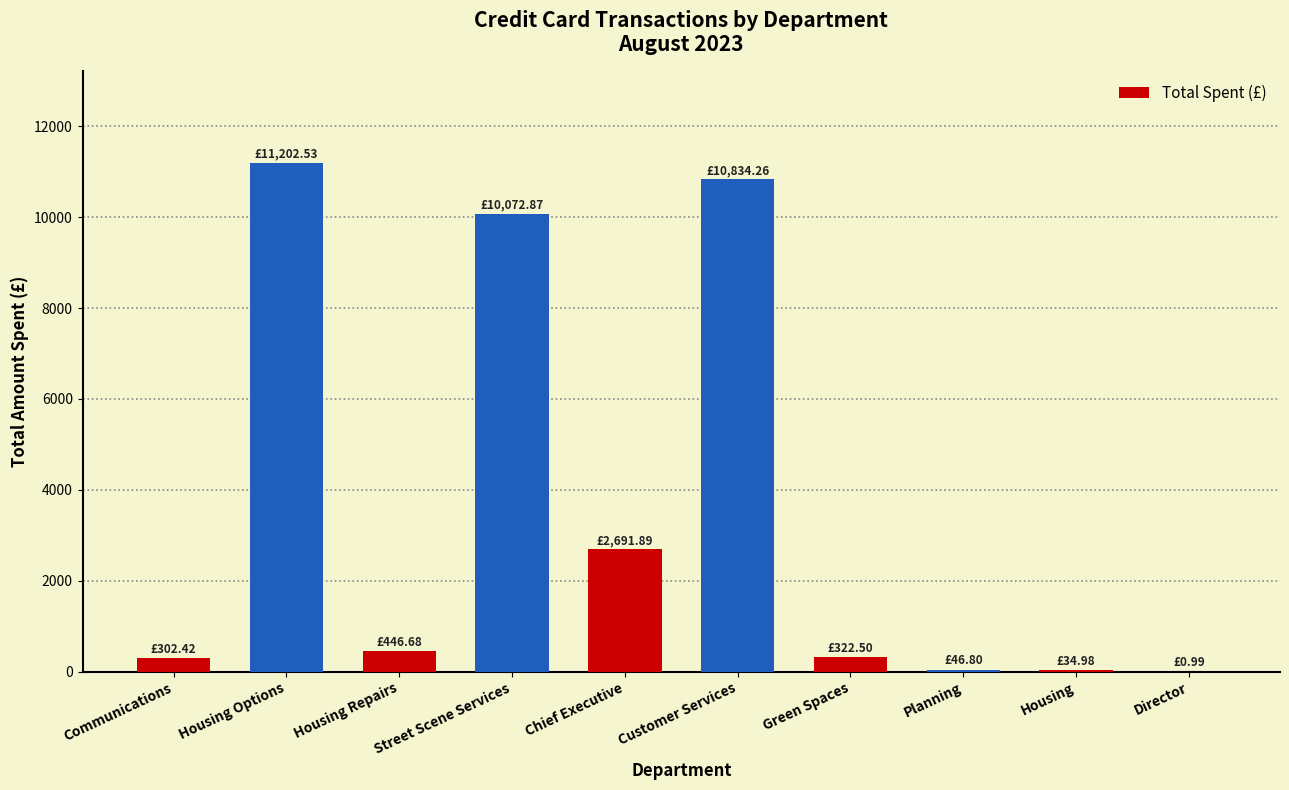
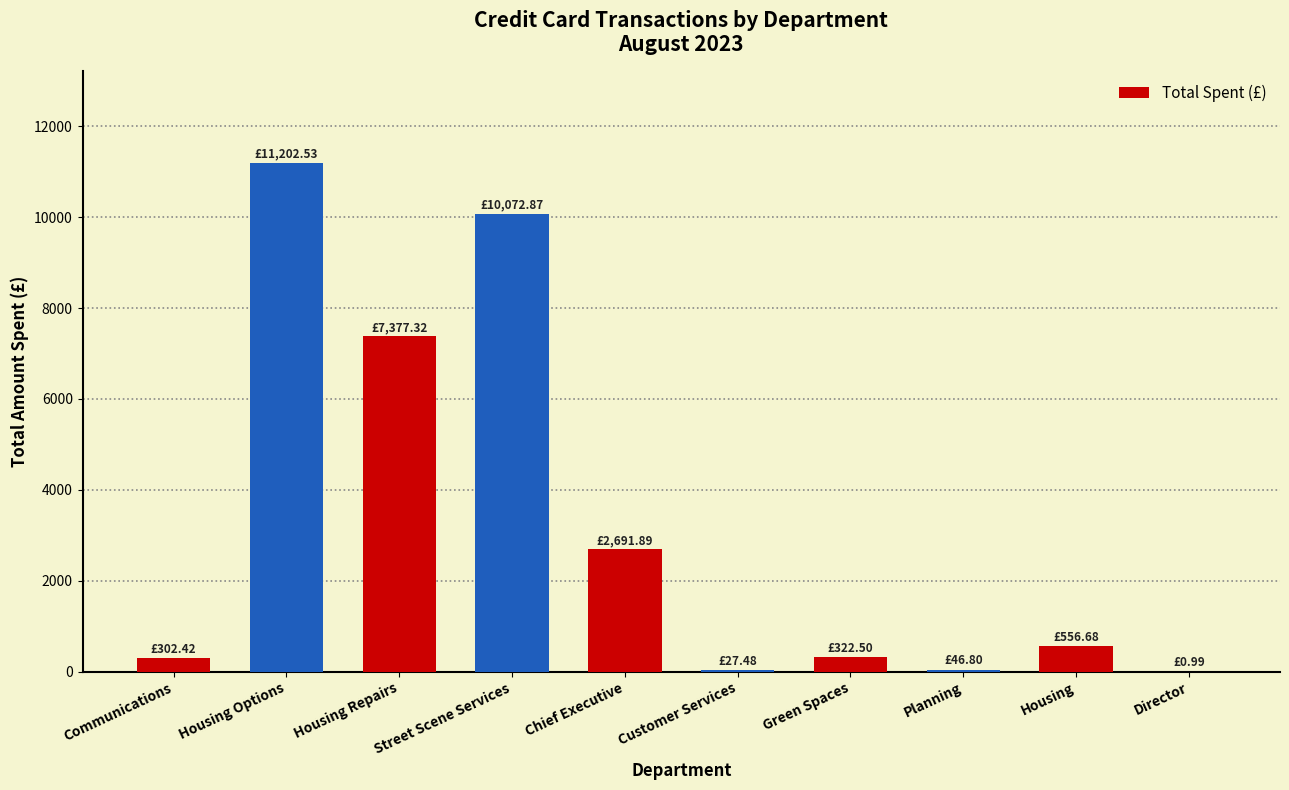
  {
    "Communications": "£302.42",
    "Housing Options": "£11,202.53",
-   "Housing Repairs": "£446.68",
+   "Housing Repairs": "£7,377.32",
    "Street Scene Services": "£10,072.87",
    "Chief Executive": "£2,691.89",
-   "Customer Services": "£10,834.26",
+   "Customer Services": "£27.48",
    "Green Spaces": "£322.50",
    "Planning": "£46.80",
-   "Housing": "£34.98",
+   "Housing": "£556.68",
    "Director": "£0.99"
  }
